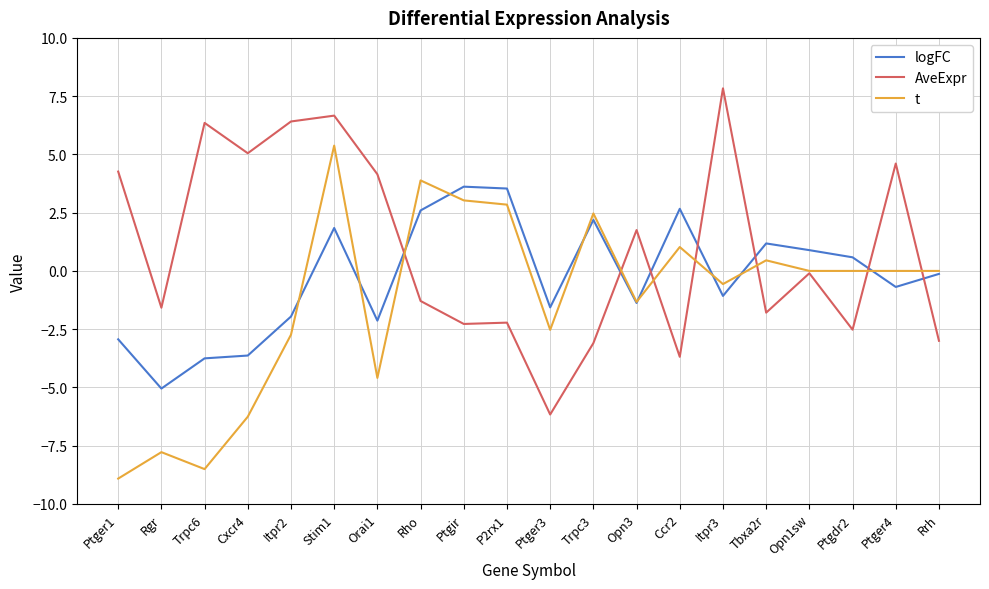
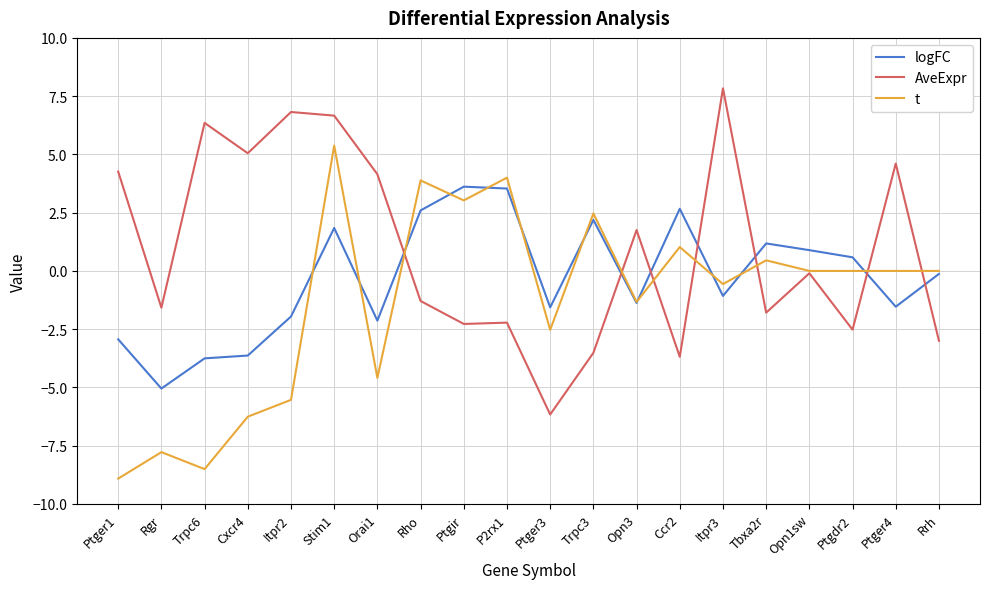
  {
    "logFC": {
      "Ptger1": -2.9,
      "Rgr": -5.0,
      "Trpc6": -3.8,
      "Cxcr4": -3.6,
      "Itpr2": -2.0,
      "Stim1": 1.8,
      "Orai1": -2.1,
      "Rho": 2.6,
      "Ptgir": 3.6,
      "P2rx1": 3.5,
      "Ptger3": -1.6,
      "Trpc3": 2.2,
      "Ccr2": 2.7,
      "Itpr3": -1.1,
      "Tbxa2r": 1.2,
      "Opn1sw": 0.9,
      "Ptgdr2": 0.6,
-     "Ptger4": -0.7,
+     "Ptger4": -1.5,
      "Rrh": -0.1
    },
    "AveExpr": {
      "Ptger1": 4.3,
      "Rgr": -1.6,
      "Trpc6": 6.4,
      "Cxcr4": 5.0,
-     "Itpr2": 6.4,
+     "Itpr2": 6.8,
      "Stim1": 6.7,
      "Orai1": 4.1,
      "Rho": -1.3,
      "Ptgir": -2.3,
      "P2rx1": -2.2,
      "Ptger3": -6.2,
-     "Trpc3": -3.1,
+     "Trpc3": -3.5,
      "Opn3": 1.8,
      "Ccr2": -3.7,
      "Itpr3": 7.8,
      "Tbxa2r": -1.8,
      "Ptgdr2": -2.5,
      "Ptger4": 4.6,
      "Rrh": -3.0
    },
    "t": {
      "Ptger1": -8.9,
      "Rgr": -7.8,
      "Trpc6": -8.5,
      "Cxcr4": -6.3,
-     "Itpr2": -2.7,
+     "Itpr2": -5.5,
      "Stim1": 5.4,
      "Orai1": -4.6,
      "Rho": 3.9,
      "Ptgir": 3.0,
-     "P2rx1": 2.8,
+     "P2rx1": 4.0,
      "Ptger3": -2.5,
      "Trpc3": 2.5,
      "Ccr2": 1.0,
      "Itpr3": -0.6,
      "Tbxa2r": 0.5,
      "Ptgdr2": 0.0,
      "Ptger4": 0.0,
      "Rrh": 0.0
    }
  }
